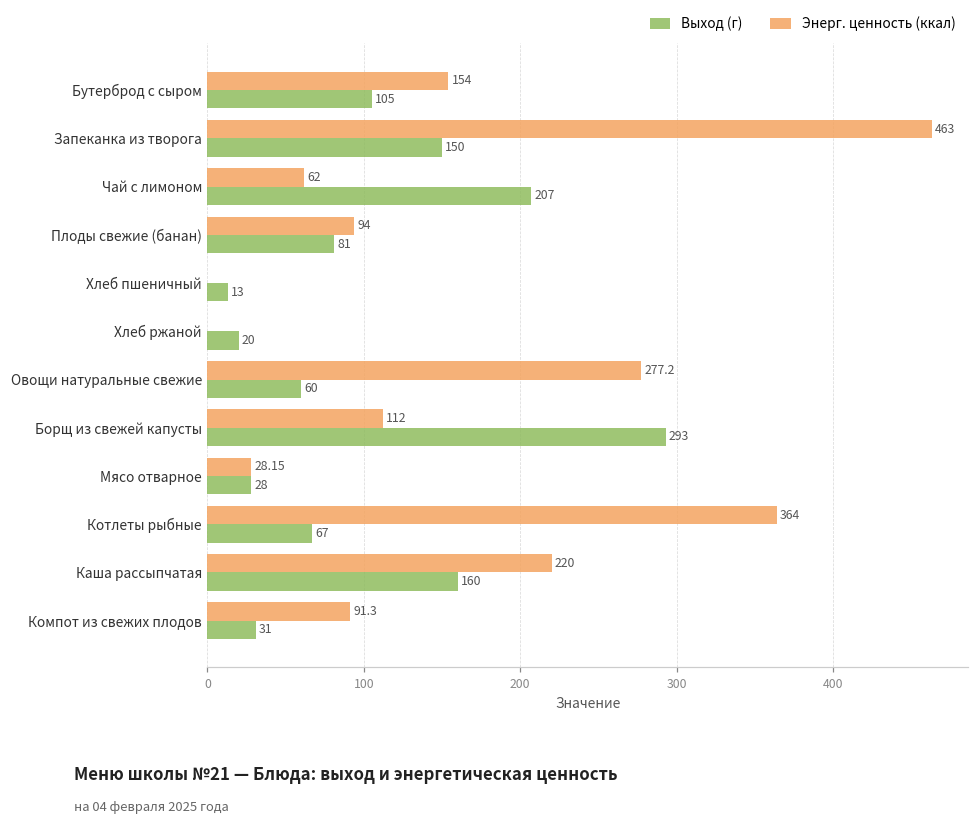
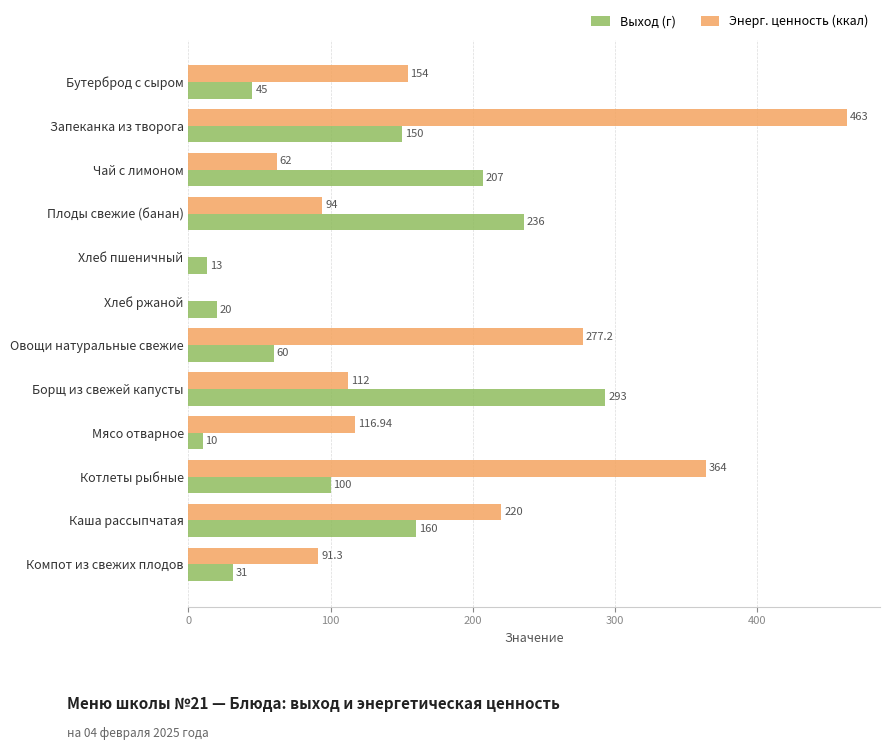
  {
    "Выход (г)": {
-     "Бутерброд с сыром": 105,
+     "Бутерброд с сыром": 45,
      "Запеканка из творога": 150,
      "Чай с лимоном": 207,
-     "Плоды свежие (банан)": 81,
+     "Плоды свежие (банан)": 236,
      "Хлеб пшеничный": 13,
      "Хлеб ржаной": 20,
      "Овощи натуральные свежие": 60,
      "Борщ из свежей капусты": 293,
-     "Мясо отварное": 28,
-     "Котлеты рыбные": 67,
+     "Мясо отварное": 10,
+     "Котлеты рыбные": 100,
      "Каша рассыпчатая": 160,
      "Компот из свежих плодов": 31
    },
    "Энерг. ценность (ккал)": {
      "Бутерброд с сыром": 154,
      "Запеканка из творога": 463,
      "Чай с лимоном": 62,
      "Плоды свежие (банан)": 94,
      "Овощи натуральные свежие": 277.2,
      "Борщ из свежей капусты": 112,
-     "Мясо отварное": 28.15,
+     "Мясо отварное": 116.94,
      "Котлеты рыбные": 364,
      "Каша рассыпчатая": 220,
      "Компот из свежих плодов": 91.3
    }
  }
